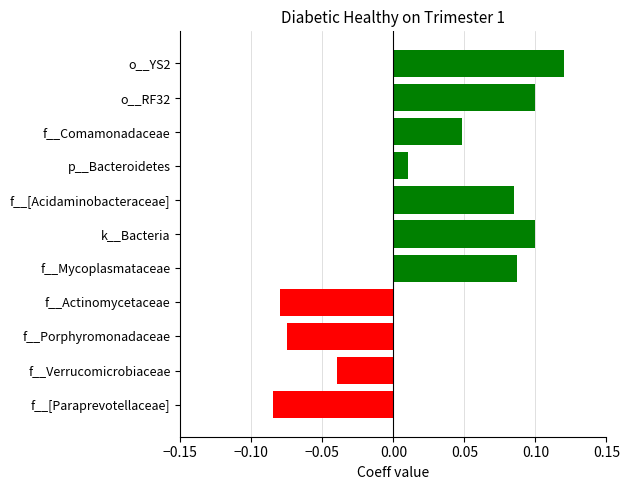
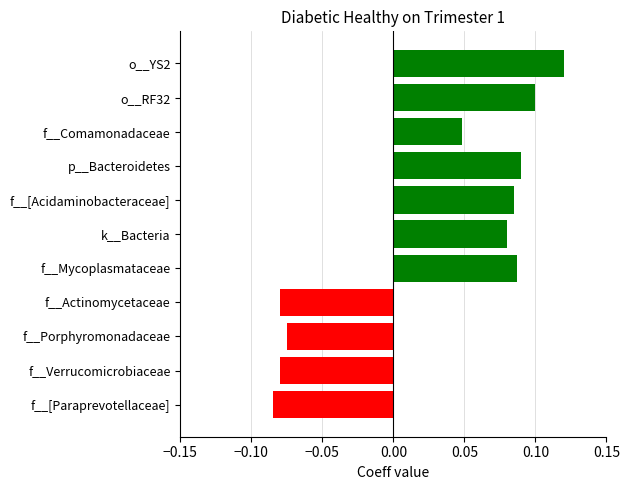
  {
    "o__YS2": 0.12,
    "o__RF32": 0.10,
    "f__Comamonadaceae": 0.048,
-   "p__Bacteroidetes": 0.01,
+   "p__Bacteroidetes": 0.09,
    "f__[Acidaminobacteraceae]": 0.085,
-   "k__Bacteria": 0.10,
+   "k__Bacteria": 0.08,
    "f__Mycoplasmataceae": 0.087,
    "f__Actinomycetaceae": -0.08,
    "f__Porphyromonadaceae": -0.075,
-   "f__Verrucomicrobiaceae": -0.04,
+   "f__Verrucomicrobiaceae": -0.08,
    "f__[Paraprevotellaceae]": -0.085
  }
